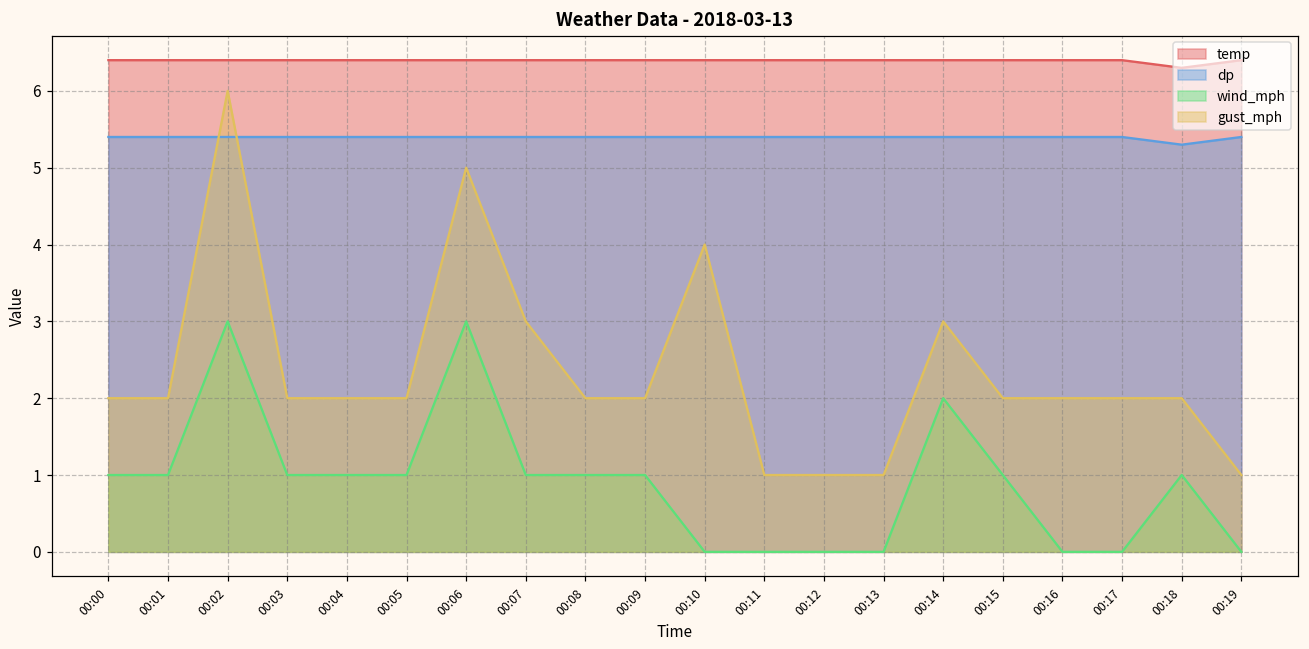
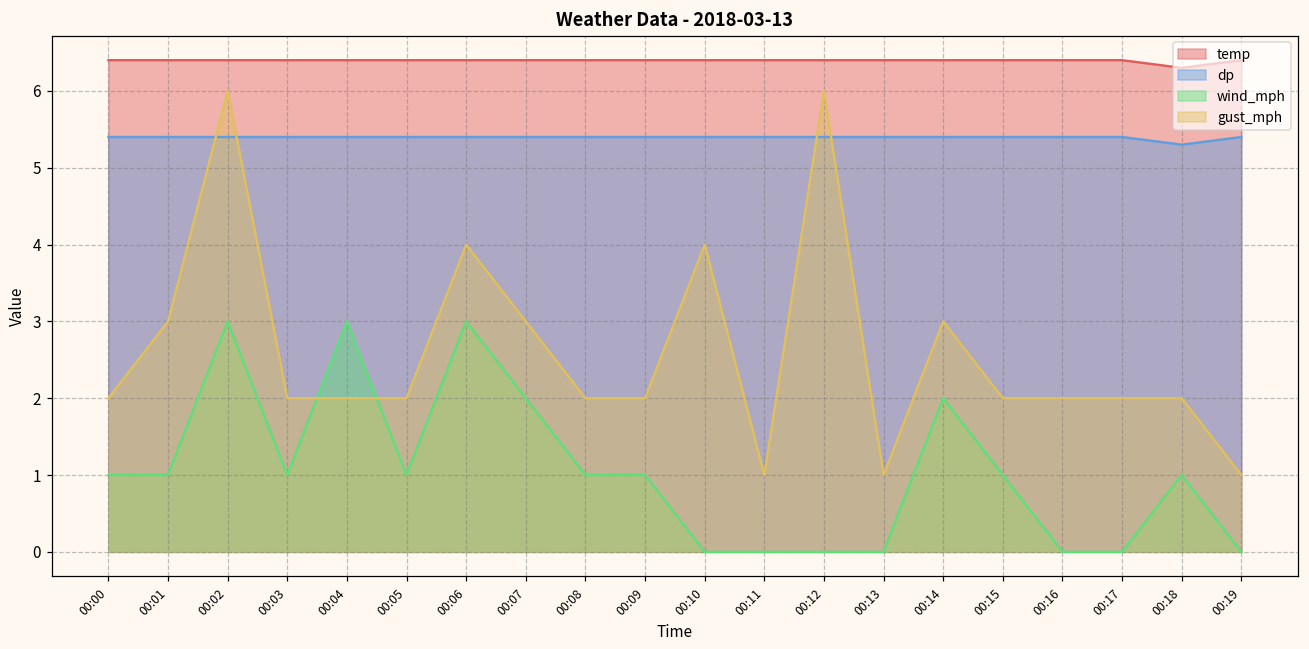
  {
    "temp": {
      "00:00": 6.4,
      "00:01": 6.4,
      "00:02": 6.4,
      "00:03": 6.4,
      "00:04": 6.4,
      "00:05": 6.4,
      "00:06": 6.4,
      "00:07": 6.4,
      "00:08": 6.4,
      "00:09": 6.4,
      "00:10": 6.4,
      "00:11": 6.4,
      "00:12": 6.4,
      "00:13": 6.4,
      "00:14": 6.4,
      "00:15": 6.4,
      "00:16": 6.4,
      "00:17": 6.4
    },
    "dp": {
      "00:00": 5.4,
      "00:01": 5.4,
      "00:02": 5.4,
      "00:03": 5.4,
      "00:04": 5.4,
      "00:05": 5.4,
      "00:06": 5.4,
      "00:07": 5.4,
      "00:08": 5.4,
      "00:09": 5.4,
      "00:10": 5.4,
      "00:11": 5.4,
      "00:12": 5.4,
      "00:13": 5.4,
      "00:14": 5.4,
      "00:15": 5.4,
      "00:16": 5.4,
      "00:17": 5.4,
      "00:18": 5.3,
      "00:19": 5.4
    },
    "wind_mph": {
      "00:00": 1,
      "00:01": 1,
      "00:02": 3,
      "00:03": 1,
-     "00:04": 1,
+     "00:04": 3,
      "00:05": 1,
      "00:06": 3,
-     "00:07": 1,
+     "00:07": 2,
      "00:08": 1,
      "00:09": 1,
      "00:10": 0,
      "00:11": 0,
      "00:12": 0,
      "00:13": 0,
      "00:14": 2,
      "00:15": 1,
      "00:16": 0,
      "00:17": 0,
      "00:18": 1,
      "00:19": 0
    },
    "gust_mph": {
      "00:00": 2,
-     "00:01": 2,
+     "00:01": 3,
      "00:02": 6,
      "00:03": 2,
      "00:04": 2,
      "00:05": 2,
-     "00:06": 5,
+     "00:06": 4,
      "00:07": 3,
      "00:08": 2,
      "00:09": 2,
      "00:10": 4,
      "00:11": 1,
-     "00:12": 1,
+     "00:12": 6,
      "00:13": 1,
      "00:14": 3,
      "00:15": 2,
      "00:16": 2,
      "00:17": 2,
      "00:18": 2,
      "00:19": 1
    }
  }
